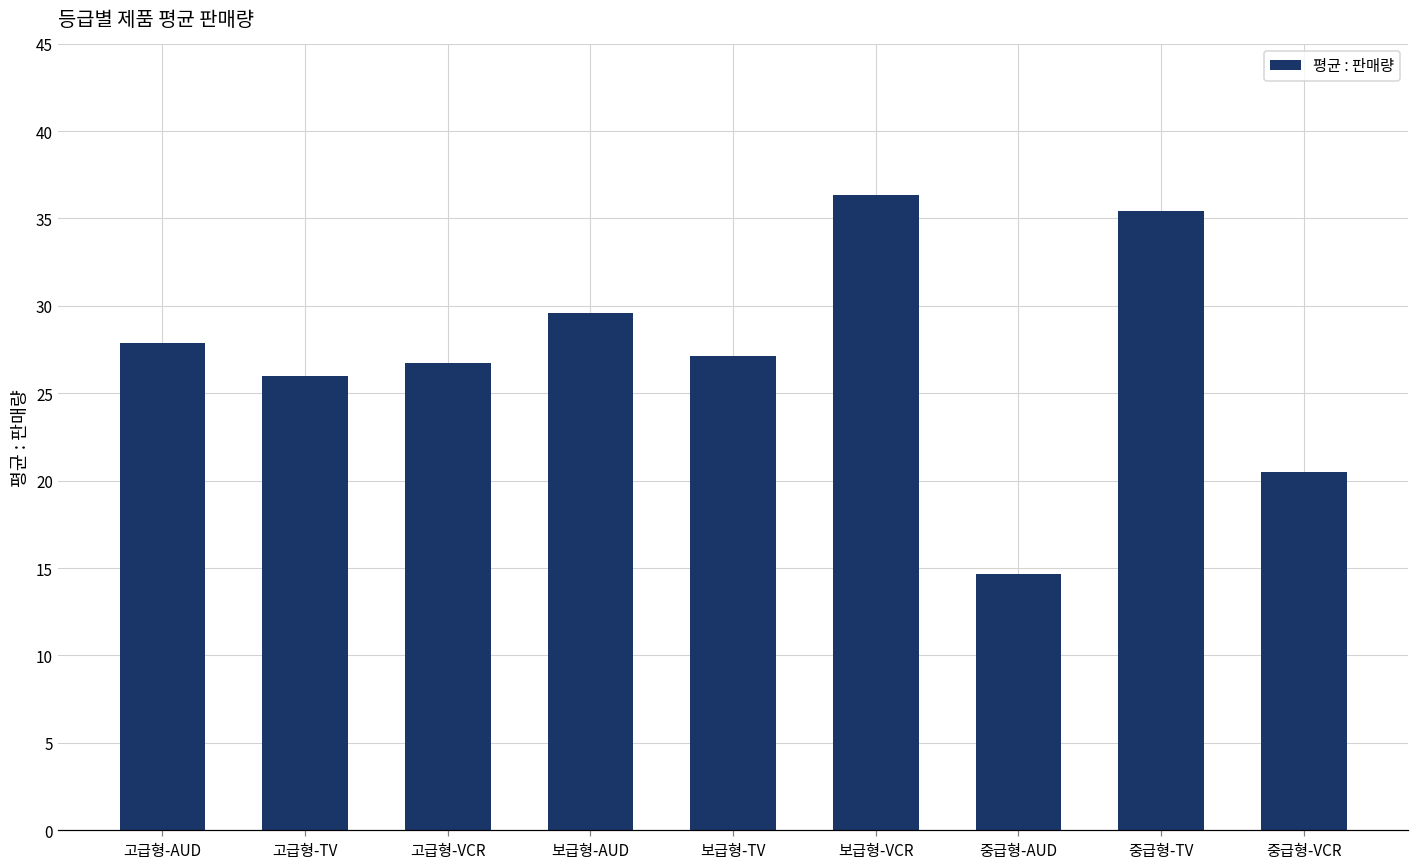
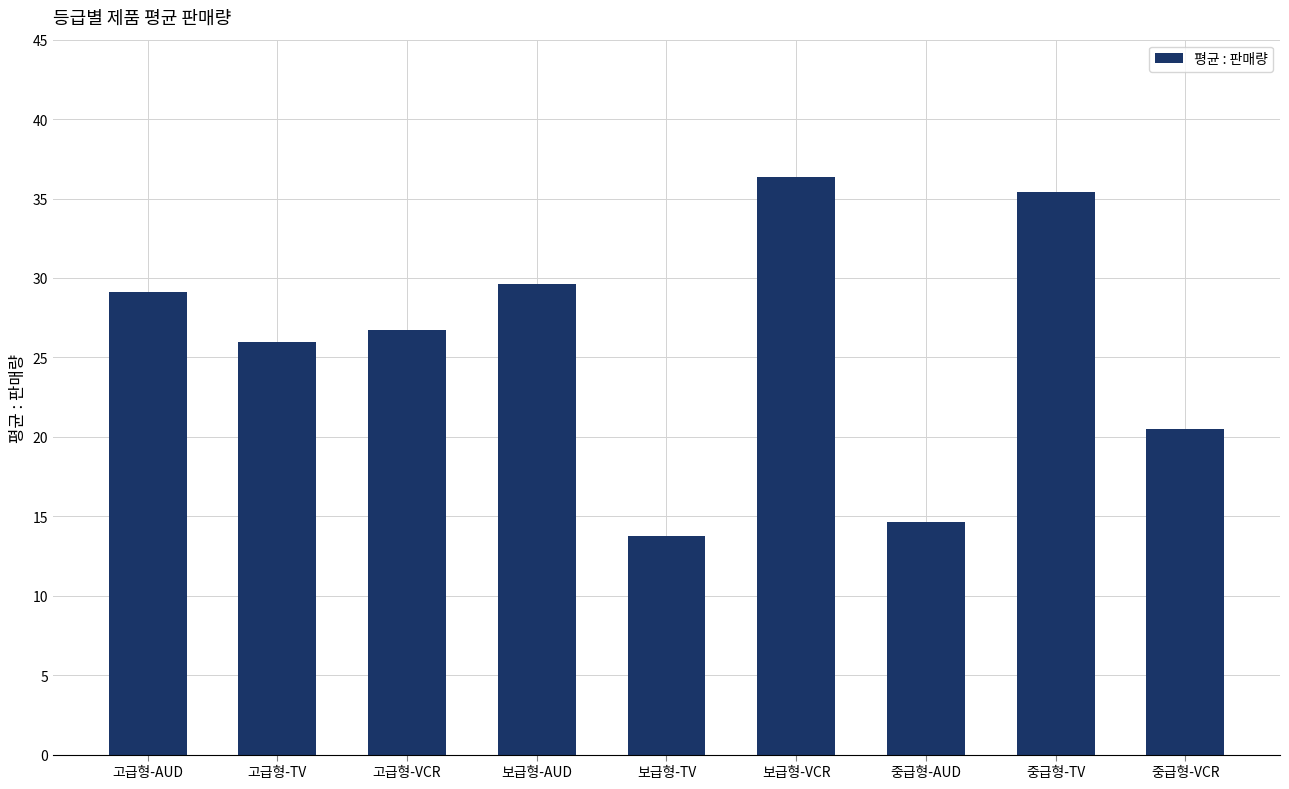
  {
-   "고급형-AUD": 27.9,
+   "고급형-AUD": 29.1,
    "고급형-TV": 26.0,
    "고급형-VCR": 26.8,
    "보급형-AUD": 29.6,
-   "보급형-TV": 27.1,
+   "보급형-TV": 13.7,
    "보급형-VCR": 36.3,
    "중급형-AUD": 14.6,
    "중급형-TV": 35.4,
    "중급형-VCR": 20.5
  }
